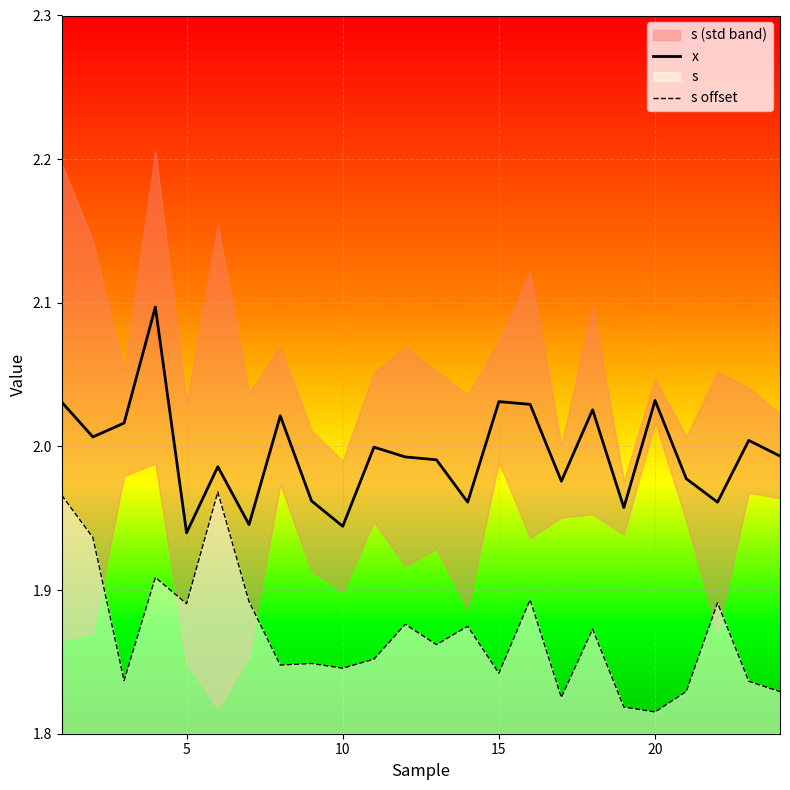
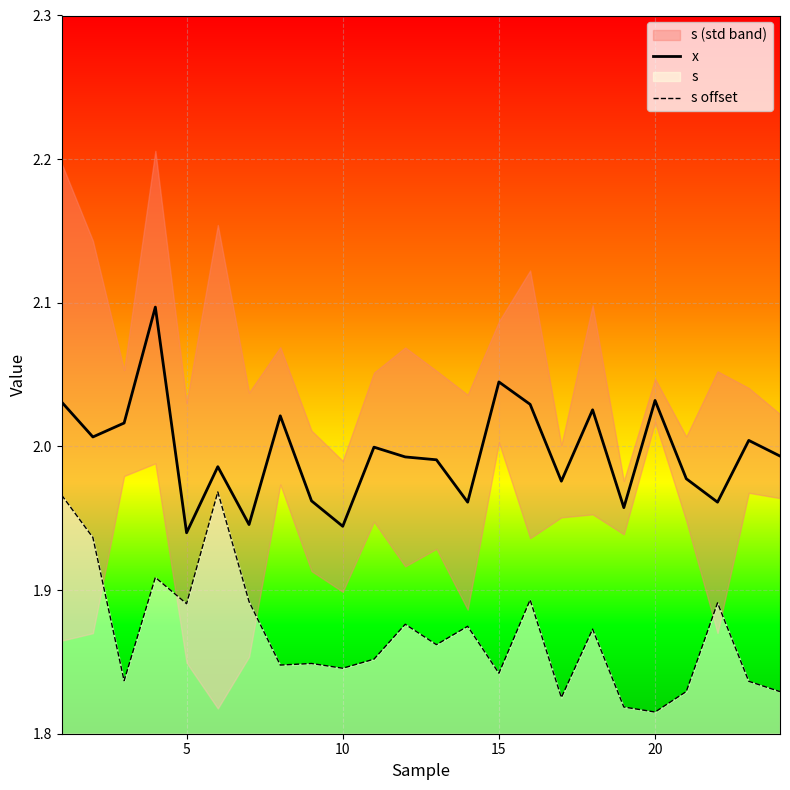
  {
    "x": {
      "5": 1.940,
      "10": 1.944,
-     "15": 2.031,
+     "15": 2.045,
      "20": 2.032
    },
    "s": {
      "5": 1.891,
      "10": 1.846,
      "15": 1.842,
      "20": 1.815
    }
  }
